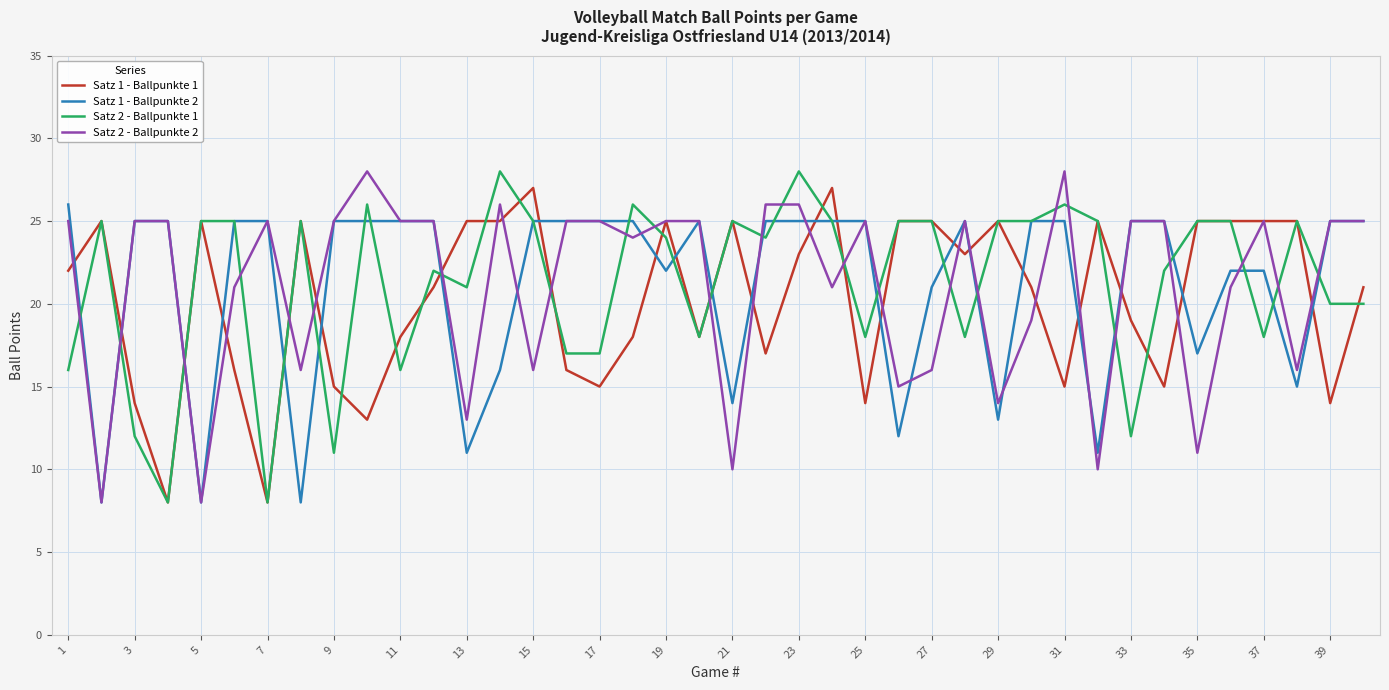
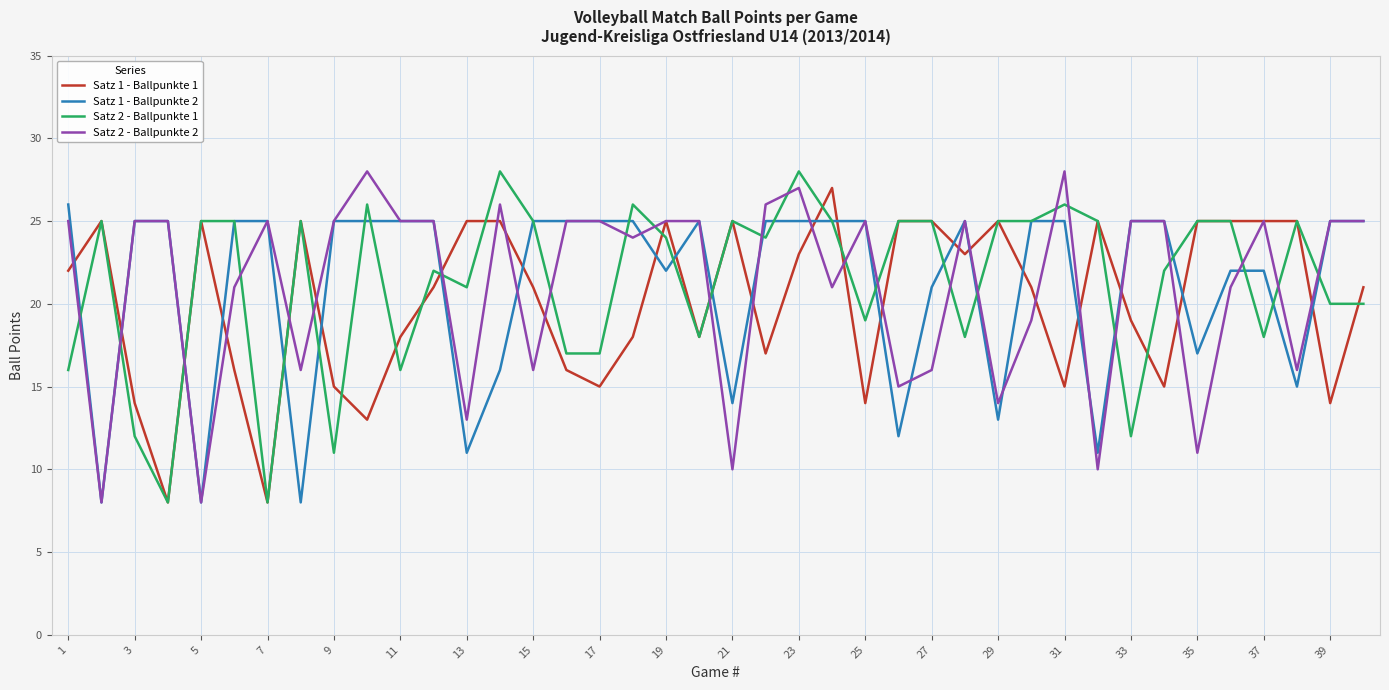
  {
    "Satz 1 - Ballpunkte 1": {
      "1": 22,
      "3": 14,
      "9": 15,
      "11": 18,
      "13": 25,
-     "15": 27,
+     "15": 21,
      "17": 15,
      "23": 23,
      "25": 14,
      "31": 15,
      "33": 19,
      "39": 14
    },
    "Satz 1 - Ballpunkte 2": {
      "1": 26,
      "13": 11,
      "19": 22,
      "21": 14,
      "23": 25,
      "27": 21,
      "29": 13,
      "31": 25,
      "35": 17,
      "37": 22
    },
    "Satz 2 - Ballpunkte 1": {
      "1": 16,
      "3": 12,
      "9": 11,
      "11": 16,
      "13": 21,
      "17": 17,
      "19": 24,
      "23": 28,
-     "25": 18,
+     "25": 19,
      "31": 26,
      "33": 12,
      "37": 18,
      "39": 20
    },
    "Satz 2 - Ballpunkte 2": {
      "1": 25,
      "13": 13,
      "15": 16,
      "21": 10,
-     "23": 26,
+     "23": 27,
      "27": 16,
      "29": 14,
      "31": 28,
      "35": 11
    }
  }
